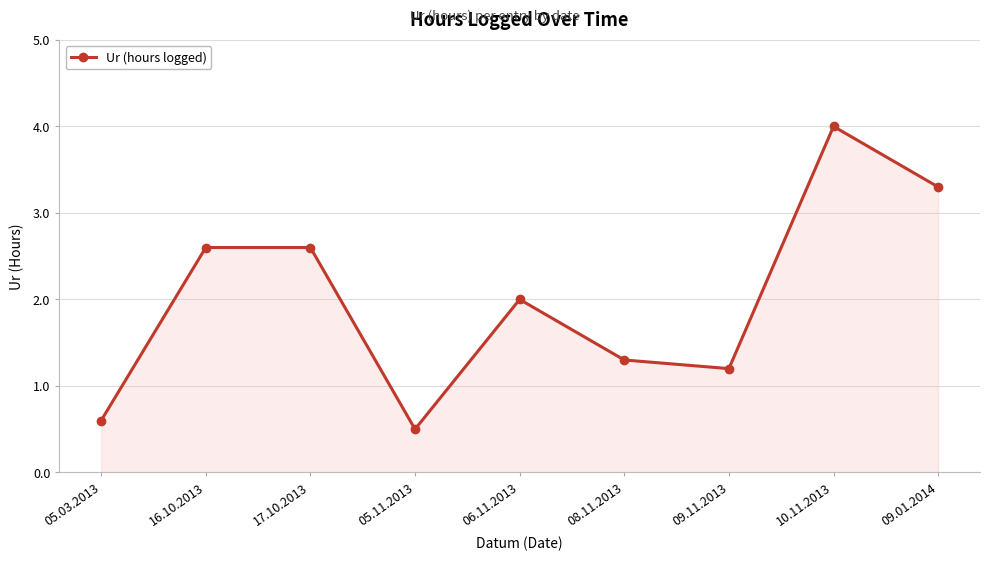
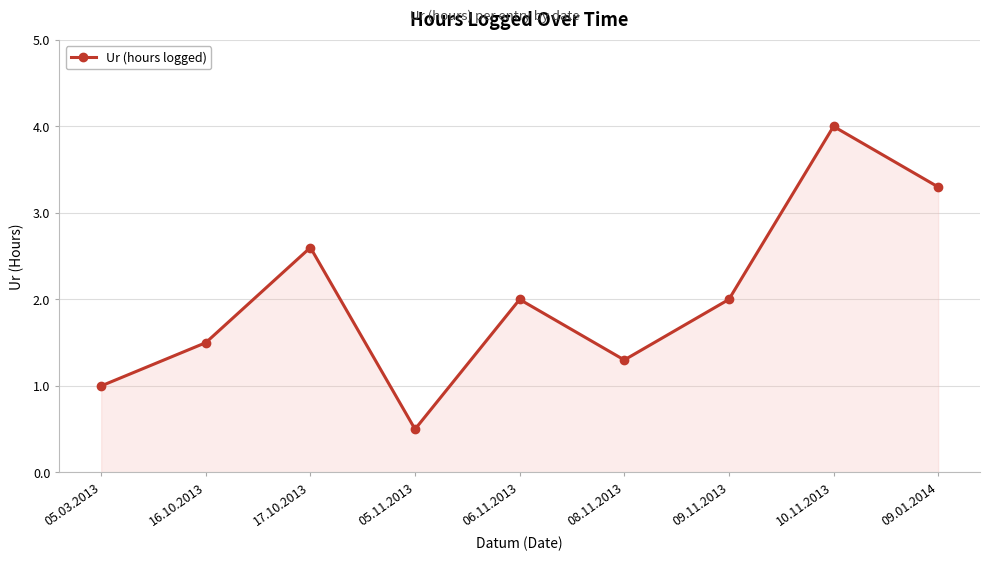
  {
-   "05.03.2013": 0.6,
-   "16.10.2013": 2.6,
+   "05.03.2013": 1.0,
+   "16.10.2013": 1.5,
    "17.10.2013": 2.6,
    "05.11.2013": 0.5,
    "06.11.2013": 2.0,
    "08.11.2013": 1.3,
-   "09.11.2013": 1.2,
+   "09.11.2013": 2.0,
    "10.11.2013": 4.0,
    "09.01.2014": 3.3
  }
